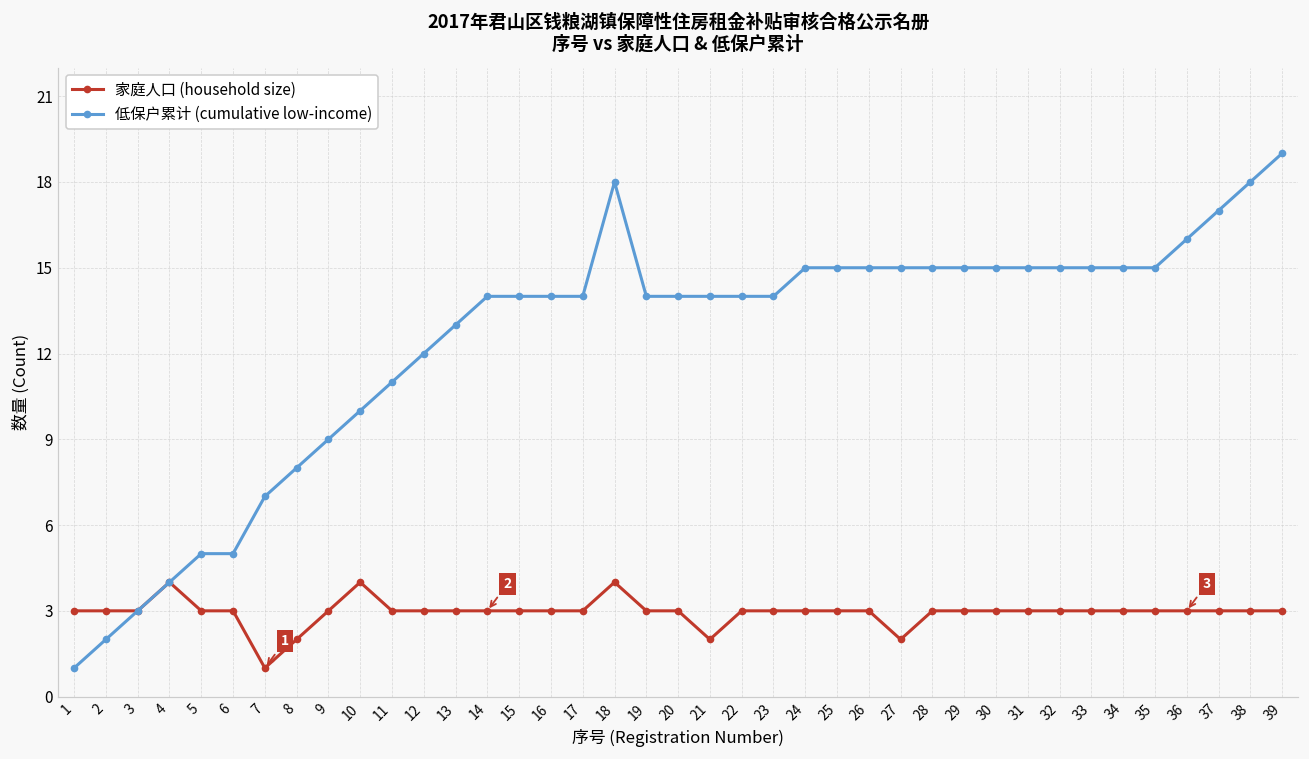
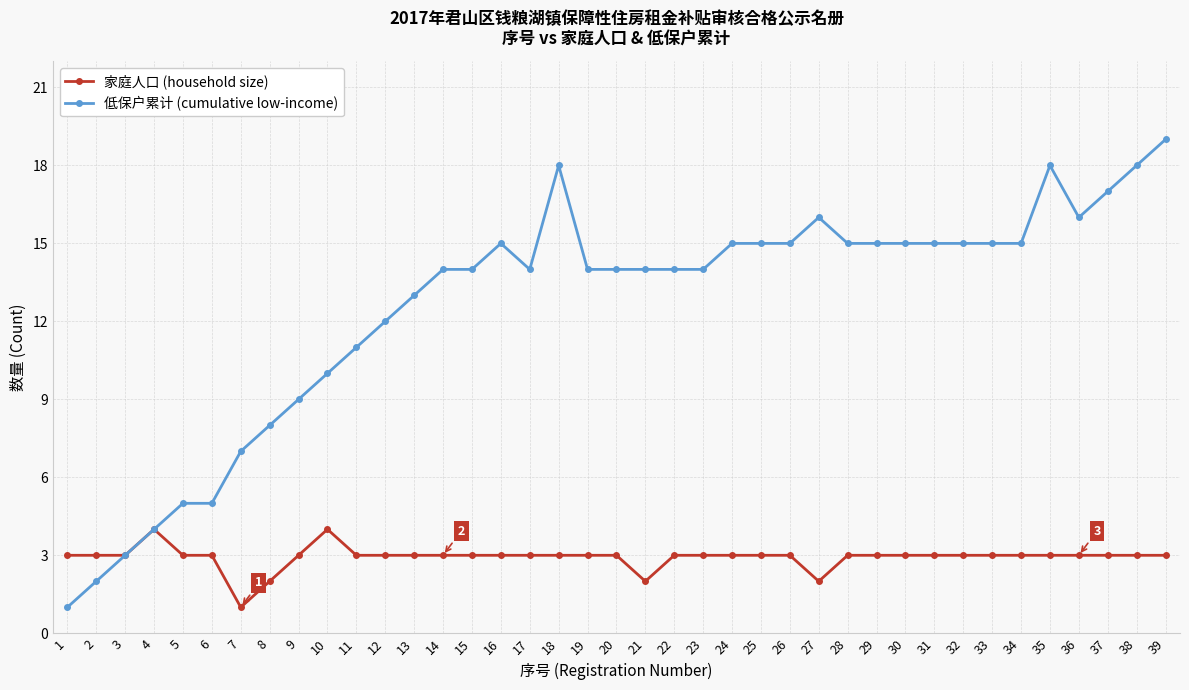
  {
    "家庭人口 (household size)": {
      "1": 3,
      "2": 3,
      "5": 3,
      "6": 3,
      "8": 2,
      "9": 3,
      "10": 4,
      "11": 3,
      "12": 3,
      "13": 3,
      "14": 3,
      "15": 3,
      "16": 3,
      "17": 3,
-     "18": 4,
+     "18": 3,
      "19": 3,
      "20": 3,
      "21": 2,
      "22": 3,
      "23": 3,
      "24": 3,
      "25": 3,
      "26": 3,
      "27": 2,
      "28": 3,
      "29": 3,
      "30": 3,
      "31": 3,
      "32": 3,
      "33": 3,
      "34": 3,
      "35": 3,
      "36": 3,
      "37": 3,
      "38": 3,
      "39": 3
    },
    "低保户累计 (cumulative low-income)": {
      "1": 1,
      "2": 2,
      "5": 5,
      "6": 5,
      "7": 7,
      "8": 8,
      "9": 9,
      "10": 10,
      "11": 11,
      "12": 12,
      "13": 13,
      "14": 14,
      "15": 14,
-     "16": 14,
+     "16": 15,
      "17": 14,
      "18": 18,
      "19": 14,
      "20": 14,
      "21": 14,
      "22": 14,
      "23": 14,
      "24": 15,
      "25": 15,
      "26": 15,
-     "27": 15,
+     "27": 16,
      "28": 15,
      "29": 15,
      "30": 15,
      "31": 15,
      "32": 15,
      "33": 15,
      "34": 15,
-     "35": 15,
+     "35": 18,
      "36": 16,
      "37": 17,
      "38": 18,
      "39": 19
    }
  }
